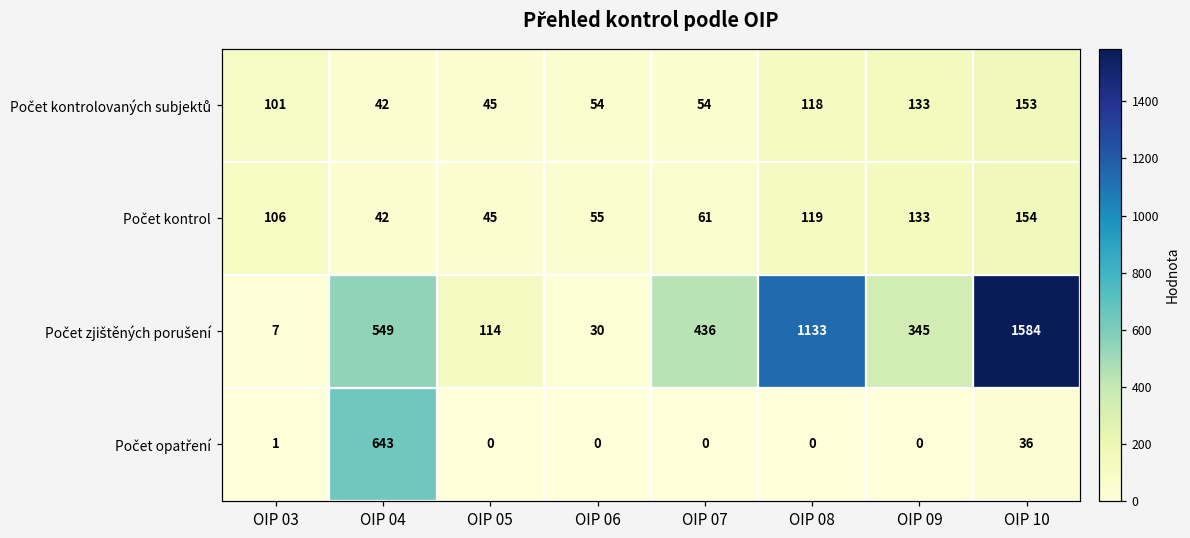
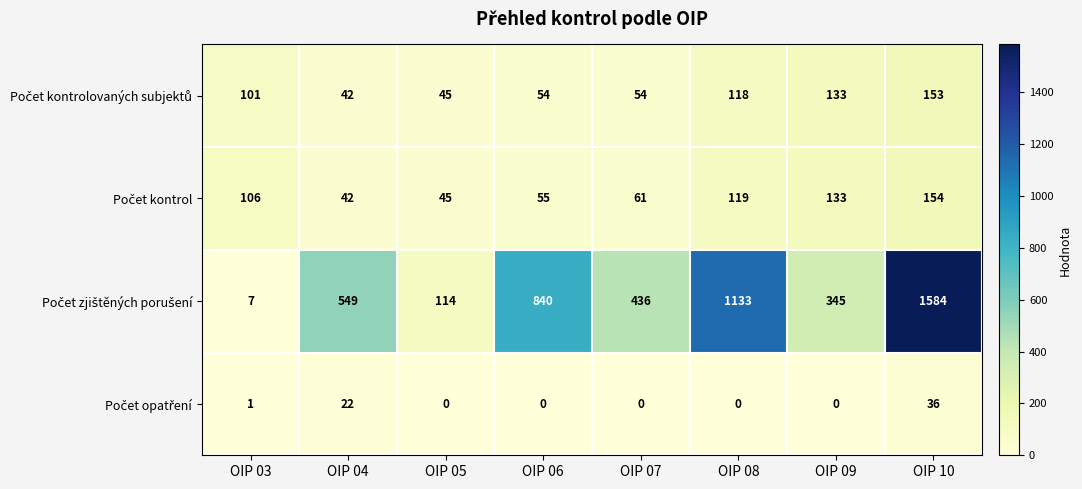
  {
    "Počet kontrolovaných subjektů": {
      "OIP 03": 101,
      "OIP 04": 42,
      "OIP 05": 45,
      "OIP 06": 54,
      "OIP 07": 54,
      "OIP 08": 118,
      "OIP 09": 133,
      "OIP 10": 153
    },
    "Počet kontrol": {
      "OIP 03": 106,
      "OIP 04": 42,
      "OIP 05": 45,
      "OIP 06": 55,
      "OIP 07": 61,
      "OIP 08": 119,
      "OIP 09": 133,
      "OIP 10": 154
    },
    "Počet zjištěných porušení": {
      "OIP 03": 7,
      "OIP 04": 549,
      "OIP 05": 114,
-     "OIP 06": 30,
+     "OIP 06": 840,
      "OIP 07": 436,
      "OIP 08": 1133,
      "OIP 09": 345,
      "OIP 10": 1584
    },
    "Počet opatření": {
      "OIP 03": 1,
-     "OIP 04": 643,
+     "OIP 04": 22,
      "OIP 05": 0,
      "OIP 06": 0,
      "OIP 07": 0,
      "OIP 08": 0,
      "OIP 09": 0,
      "OIP 10": 36
    }
  }
